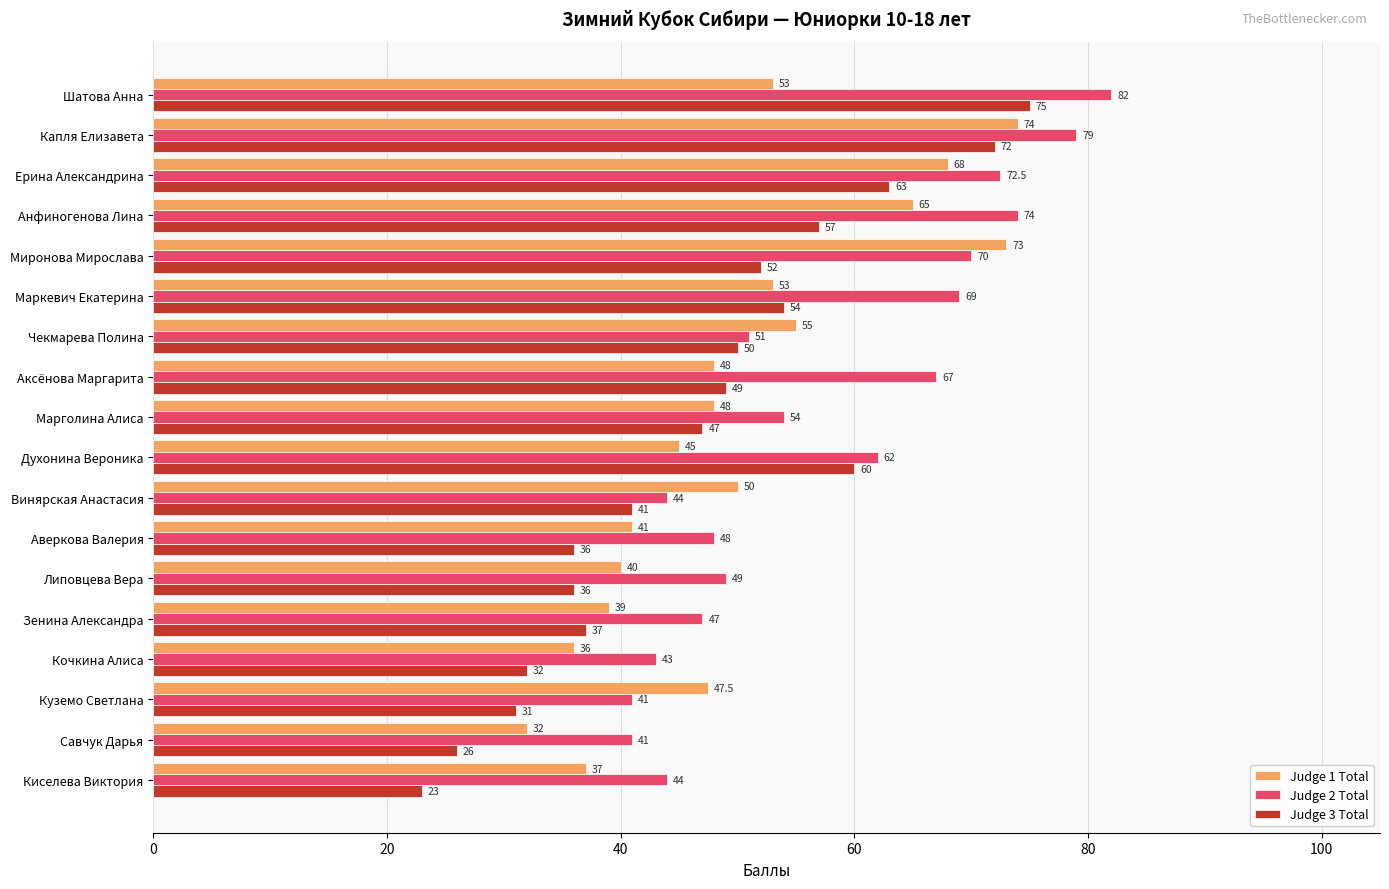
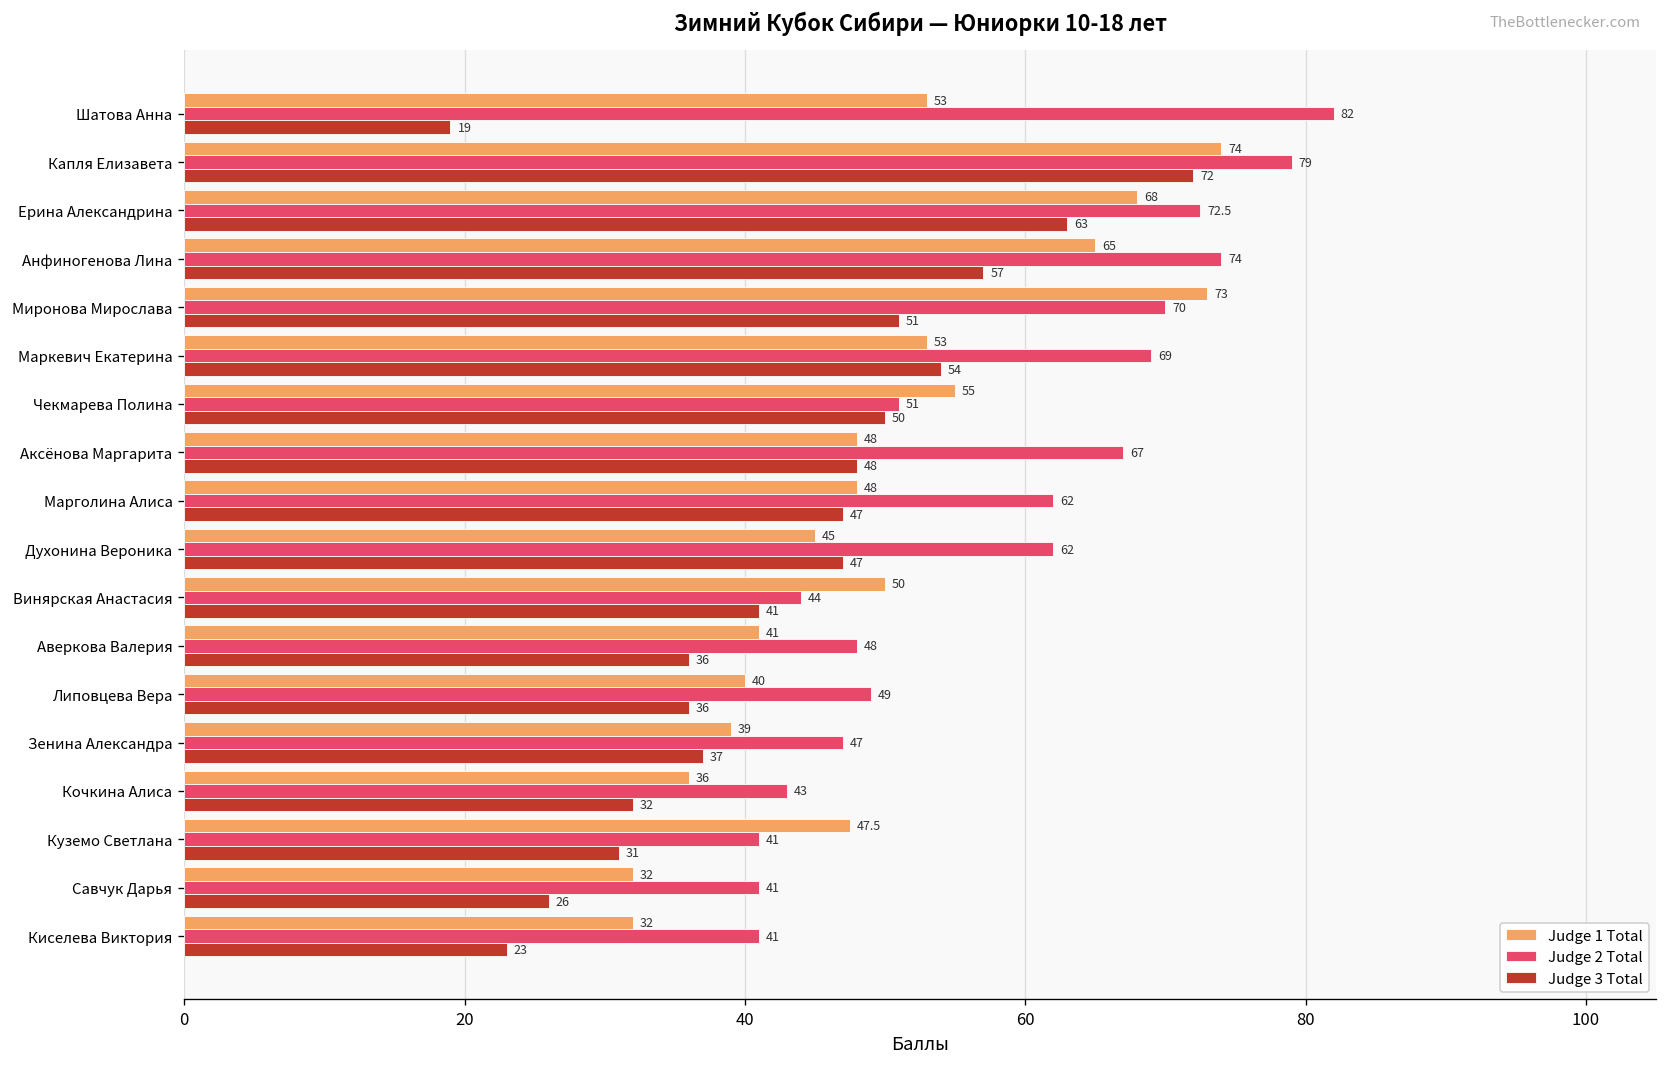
  {
    "Judge 1 Total": {
      "Шатова Анна": 53,
      "Капля Елизавета": 74,
      "Ерина Александрина": 68,
      "Анфиногенова Лина": 65,
      "Миронова Мирослава": 73,
      "Маркевич Екатерина": 53,
      "Чекмарева Полина": 55,
      "Аксёнова Маргарита": 48,
      "Марголина Алиса": 48,
      "Духонина Вероника": 45,
      "Винярская Анастасия": 50,
      "Аверкова Валерия": 41,
      "Липовцева Вера": 40,
      "Зенина Александра": 39,
      "Кочкина Алиса": 36,
      "Куземо Светлана": 47.5,
      "Савчук Дарья": 32,
-     "Киселева Виктория": 37
+     "Киселева Виктория": 32
    },
    "Judge 2 Total": {
      "Шатова Анна": 82,
      "Капля Елизавета": 79,
      "Ерина Александрина": 72.5,
      "Анфиногенова Лина": 74,
      "Миронова Мирослава": 70,
      "Маркевич Екатерина": 69,
      "Чекмарева Полина": 51,
      "Аксёнова Маргарита": 67,
-     "Марголина Алиса": 54,
+     "Марголина Алиса": 62,
      "Духонина Вероника": 62,
      "Винярская Анастасия": 44,
      "Аверкова Валерия": 48,
      "Липовцева Вера": 49,
      "Зенина Александра": 47,
      "Кочкина Алиса": 43,
      "Куземо Светлана": 41,
      "Савчук Дарья": 41,
-     "Киселева Виктория": 44
+     "Киселева Виктория": 41
    },
    "Judge 3 Total": {
-     "Шатова Анна": 75,
+     "Шатова Анна": 19,
      "Капля Елизавета": 72,
      "Ерина Александрина": 63,
      "Анфиногенова Лина": 57,
-     "Миронова Мирослава": 52,
+     "Миронова Мирослава": 51,
      "Маркевич Екатерина": 54,
      "Чекмарева Полина": 50,
-     "Аксёнова Маргарита": 49,
+     "Аксёнова Маргарита": 48,
      "Марголина Алиса": 47,
-     "Духонина Вероника": 60,
+     "Духонина Вероника": 47,
      "Винярская Анастасия": 41,
      "Аверкова Валерия": 36,
      "Липовцева Вера": 36,
      "Зенина Александра": 37,
      "Кочкина Алиса": 32,
      "Куземо Светлана": 31,
      "Савчук Дарья": 26,
      "Киселева Виктория": 23
    }
  }
